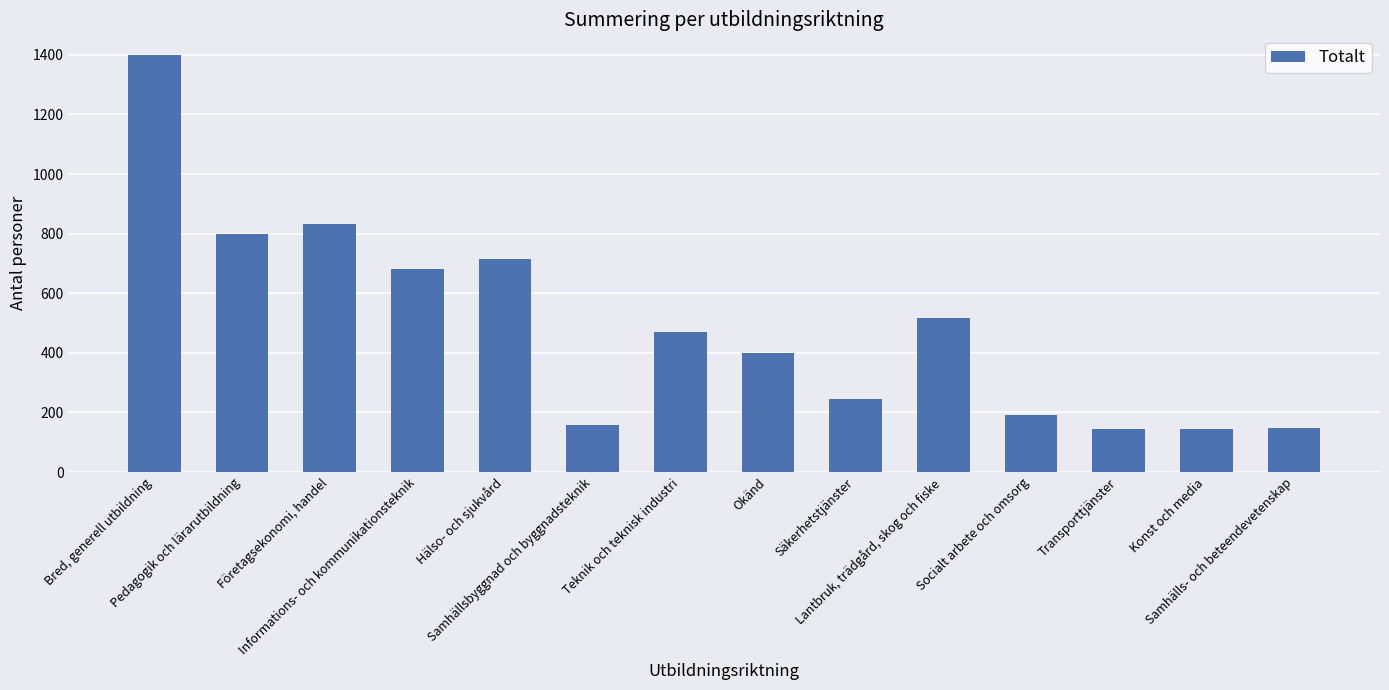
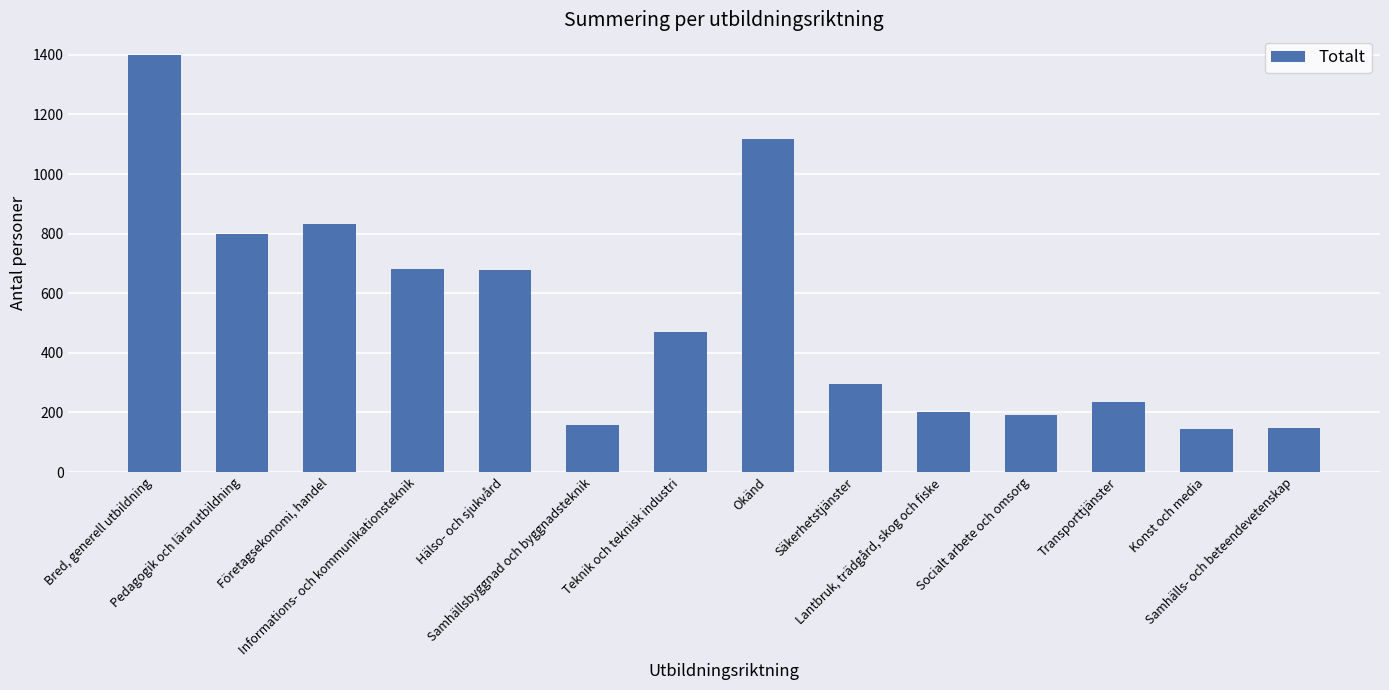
  {
    "Bred, generell utbildning": 1400,
    "Pedagogik och lärarutbildning": 800,
    "Företagsekonomi, handel": 830,
    "Informations- och kommunikationsteknik": 680,
-   "Hälso- och sjukvård": 720,
+   "Hälso- och sjukvård": 680,
    "Samhällsbyggnad och byggnadsteknik": 160,
    "Teknik och teknisk industri": 470,
-   "Okänd": 400,
-   "Säkerhetstjänster": 250,
-   "Lantbruk, trädgård, skog och fiske": 520,
+   "Okänd": 1120,
+   "Säkerhetstjänster": 300,
+   "Lantbruk, trädgård, skog och fiske": 200,
    "Socialt arbete och omsorg": 190,
-   "Transporttjänster": 150,
+   "Transporttjänster": 230,
    "Konst och media": 140,
    "Samhälls- och beteendevetenskap": 150
  }
